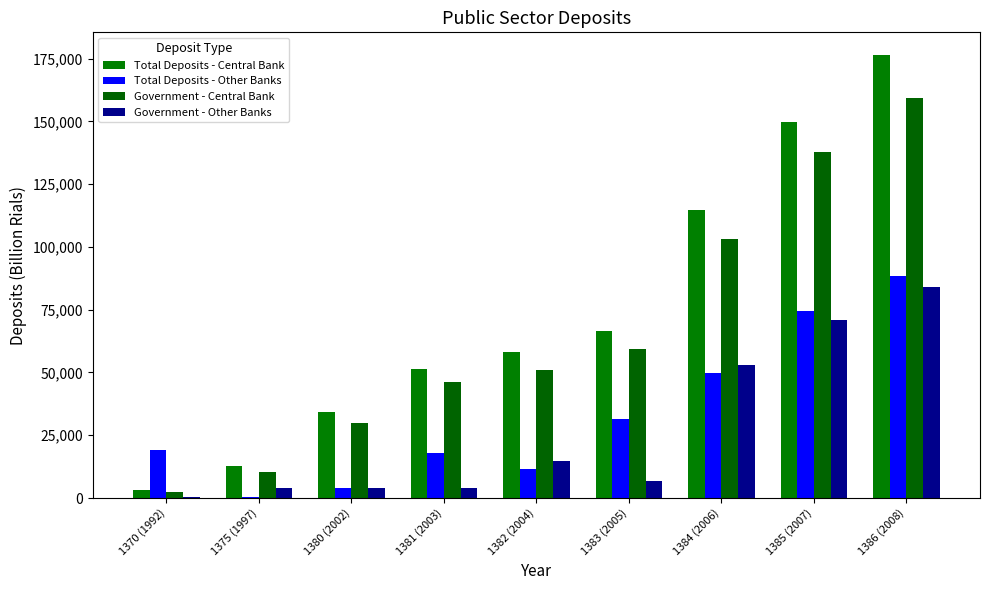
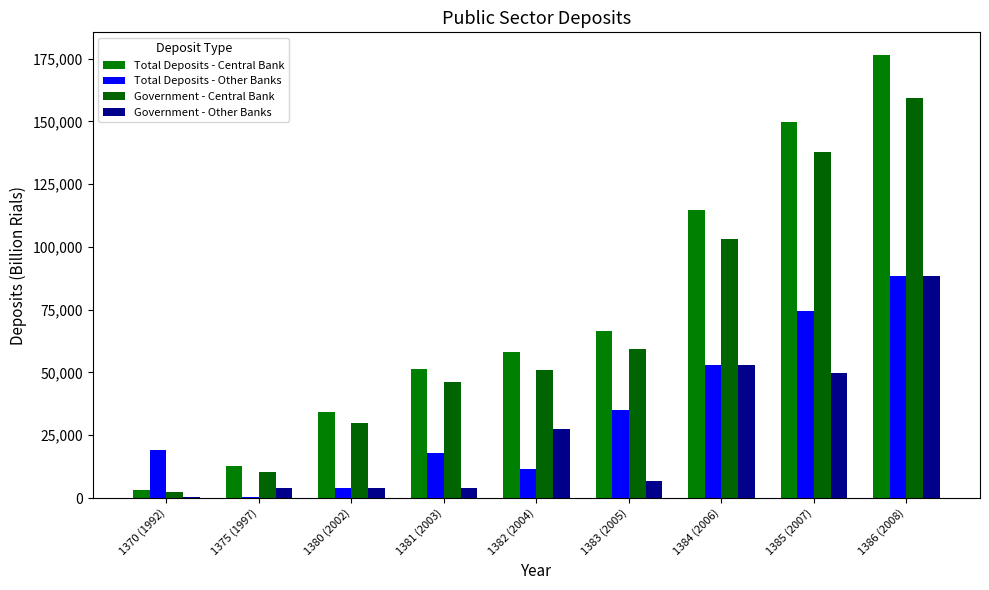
  {
    "Total Deposits - Other Banks": {
      "1370 (1992)": "19,000",
      "1380 (2002)": "4,000",
      "1381 (2003)": "18,000",
      "1382 (2004)": "12,000",
-     "1383 (2005)": "31,000",
-     "1384 (2006)": "50,000",
+     "1383 (2005)": "35,000",
+     "1384 (2006)": "53,000",
      "1385 (2007)": "75,000",
      "1386 (2008)": "89,000"
    },
    "Government - Other Banks": {
      "1375 (1997)": "4,000",
      "1380 (2002)": "4,000",
      "1381 (2003)": "4,000",
-     "1382 (2004)": "15,000",
+     "1382 (2004)": "28,000",
      "1383 (2005)": "7,000",
      "1384 (2006)": "53,000",
-     "1385 (2007)": "71,000",
-     "1386 (2008)": "84,000"
+     "1385 (2007)": "50,000",
+     "1386 (2008)": "89,000"
    }
  }
